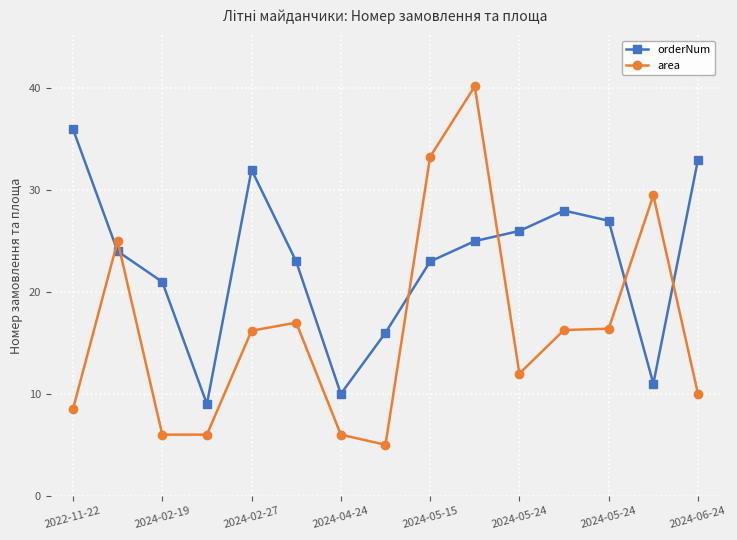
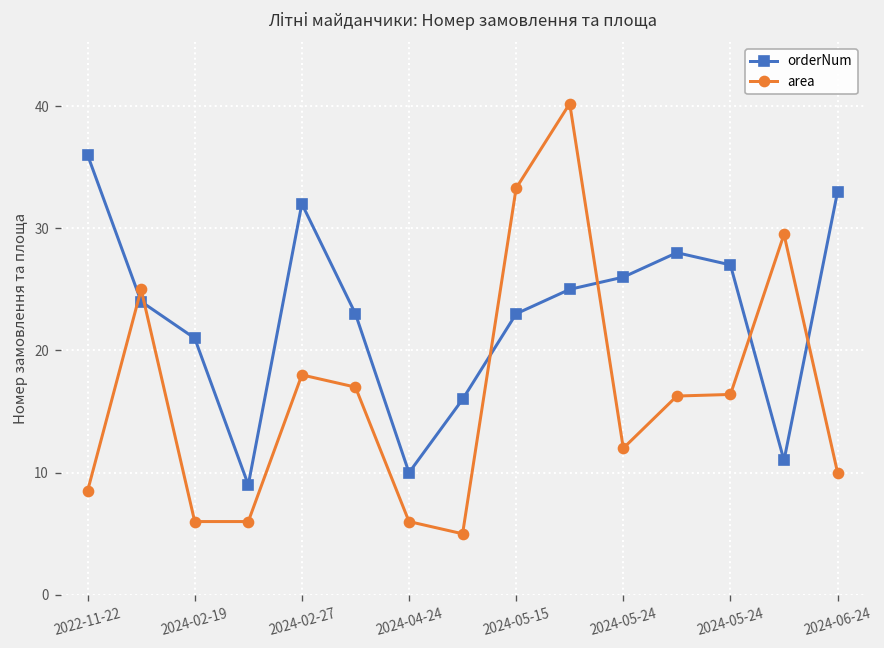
  {
    "orderNum": {
      "2022-11-22": 36.0,
      "2024-02-27": 32.0
    },
    "area": {
      "2022-11-22": 8.5,
-     "2024-02-27": 16.2
+     "2024-02-27": 18.0
    }
  }
